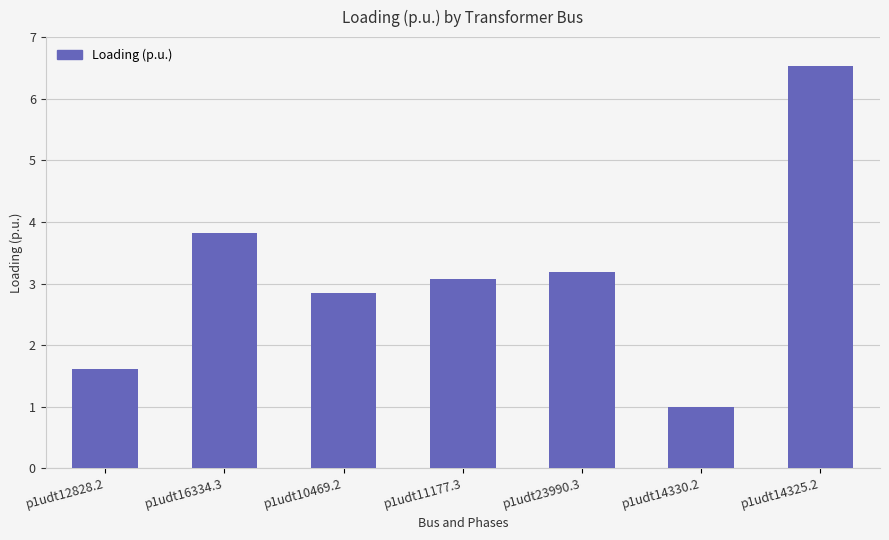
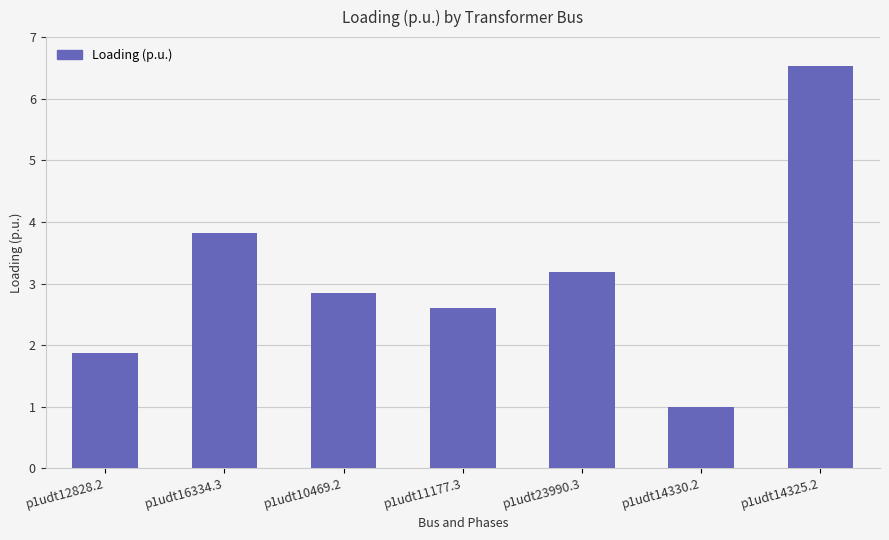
  {
-   "p1udt12828.2": 1.6,
+   "p1udt12828.2": 1.9,
    "p1udt16334.3": 3.8,
    "p1udt10469.2": 2.9,
-   "p1udt11177.3": 3.1,
+   "p1udt11177.3": 2.6,
    "p1udt23990.3": 3.2,
    "p1udt14330.2": 1.0,
    "p1udt14325.2": 6.5
  }
